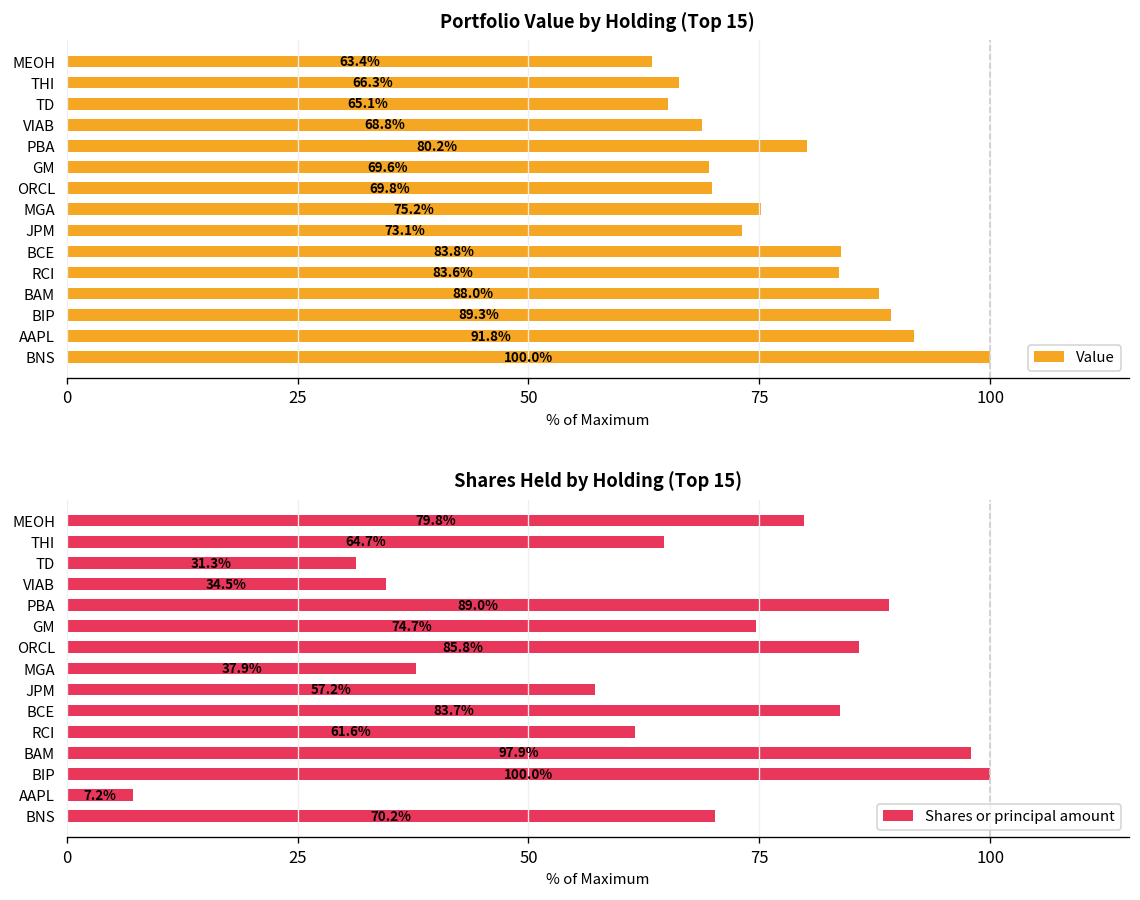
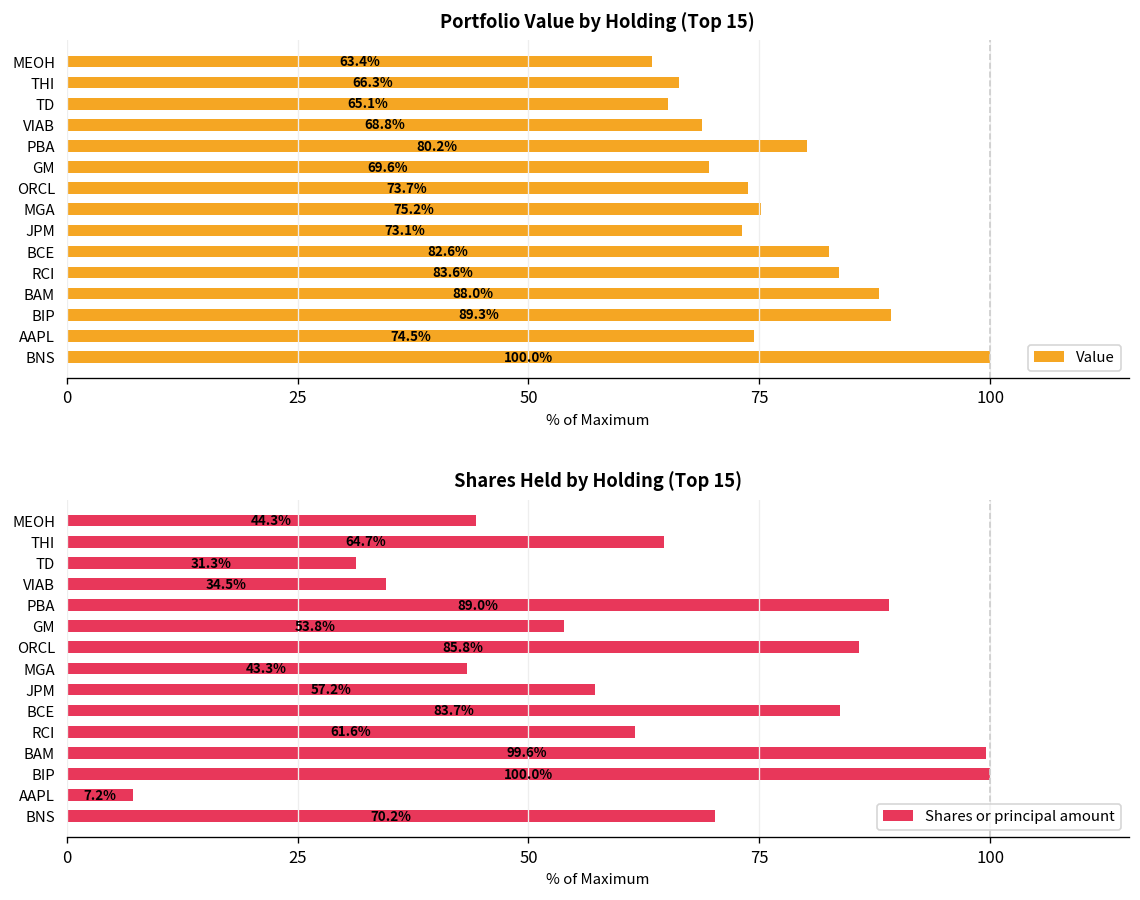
  {
    "Portfolio Value by Holding (Top 15)": {
      "MEOH": "63.4%",
      "THI": "66.3%",
      "TD": "65.1%",
      "VIAB": "68.8%",
      "PBA": "80.2%",
      "GM": "69.6%",
-     "ORCL": "69.8%",
+     "ORCL": "73.7%",
      "MGA": "75.2%",
      "JPM": "73.1%",
-     "BCE": "83.8%",
+     "BCE": "82.6%",
      "RCI": "83.6%",
      "BAM": "88.0%",
      "BIP": "89.3%",
-     "AAPL": "91.8%",
+     "AAPL": "74.5%",
      "BNS": "100.0%"
    },
    "Shares Held by Holding (Top 15)": {
-     "MEOH": "79.8%",
+     "MEOH": "44.3%",
      "THI": "64.7%",
      "TD": "31.3%",
      "VIAB": "34.5%",
      "PBA": "89.0%",
-     "GM": "74.7%",
+     "GM": "53.8%",
      "ORCL": "85.8%",
-     "MGA": "37.9%",
+     "MGA": "43.3%",
      "JPM": "57.2%",
      "BCE": "83.7%",
      "RCI": "61.6%",
-     "BAM": "97.9%",
+     "BAM": "99.6%",
      "BIP": "100.0%",
      "AAPL": "7.2%",
      "BNS": "70.2%"
    }
  }
